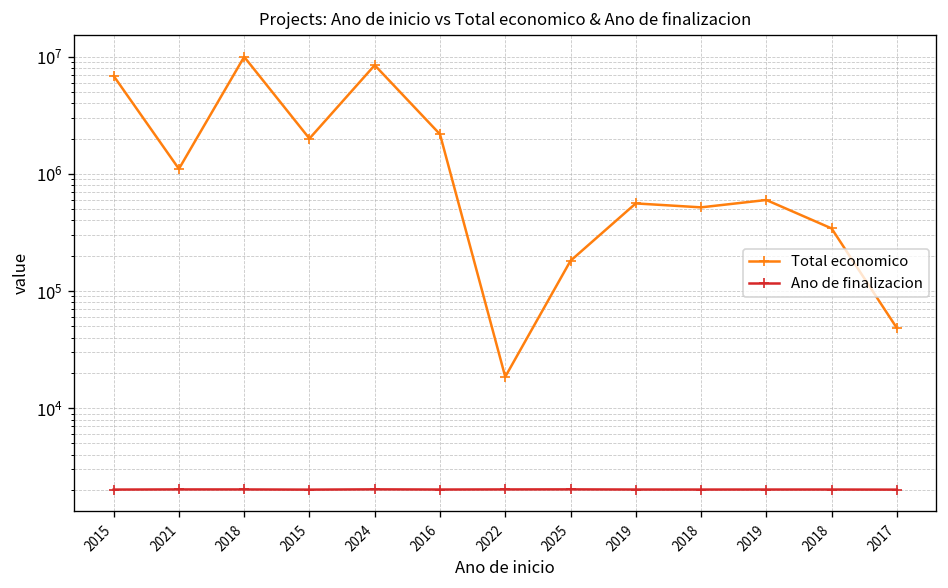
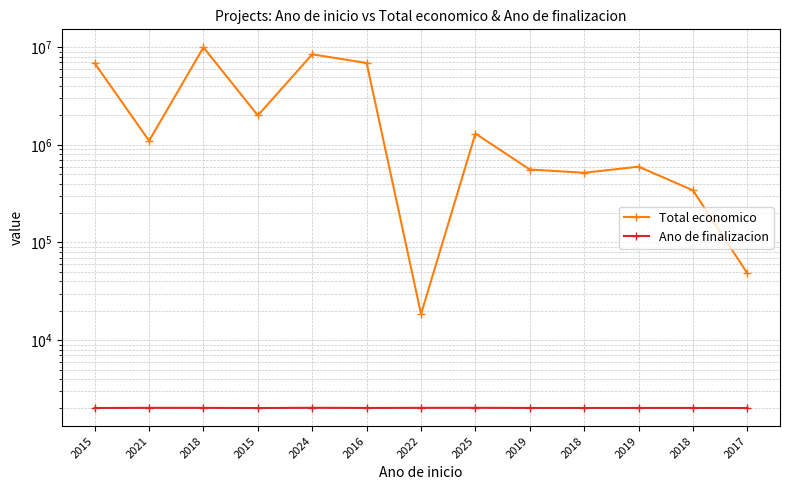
  {
    "Total economico": {
      "2021": 1100000,
      "2024": 8000000,
-     "2016": 2200000,
+     "2016": 7000000,
      "2022": 19000,
-     "2025": 180000,
+     "2025": 1300000,
      "2017": 50000
    },
    "Ano de finalizacion": {
      "2021": 2000,
      "2024": 2000,
      "2016": 2000,
      "2022": 2000,
      "2025": 2000,
      "2017": 2000
    }
  }
